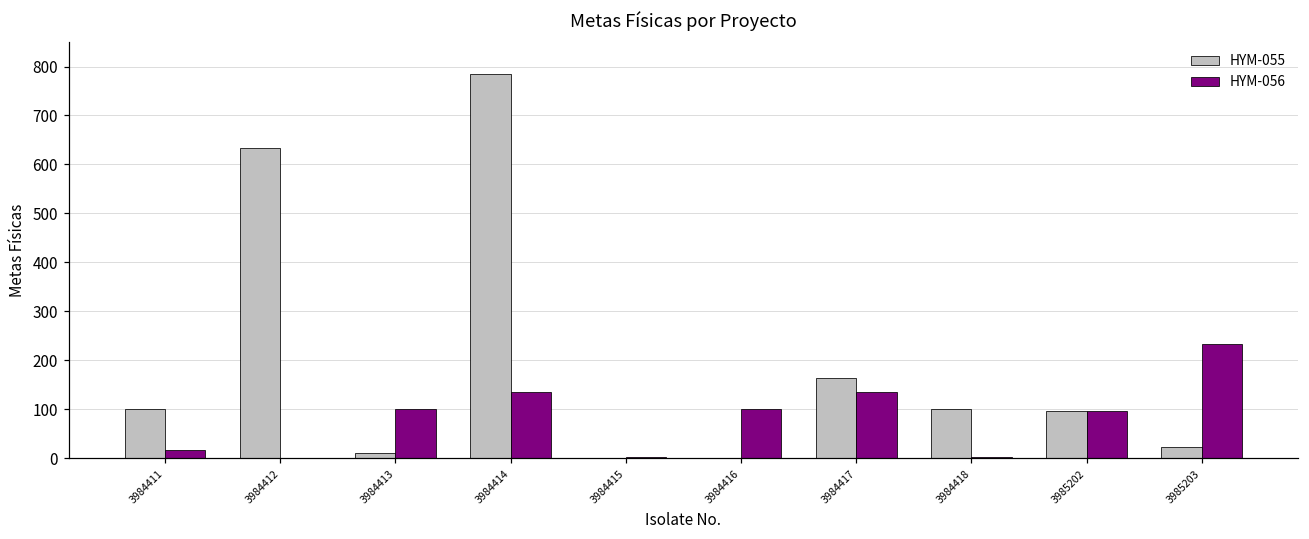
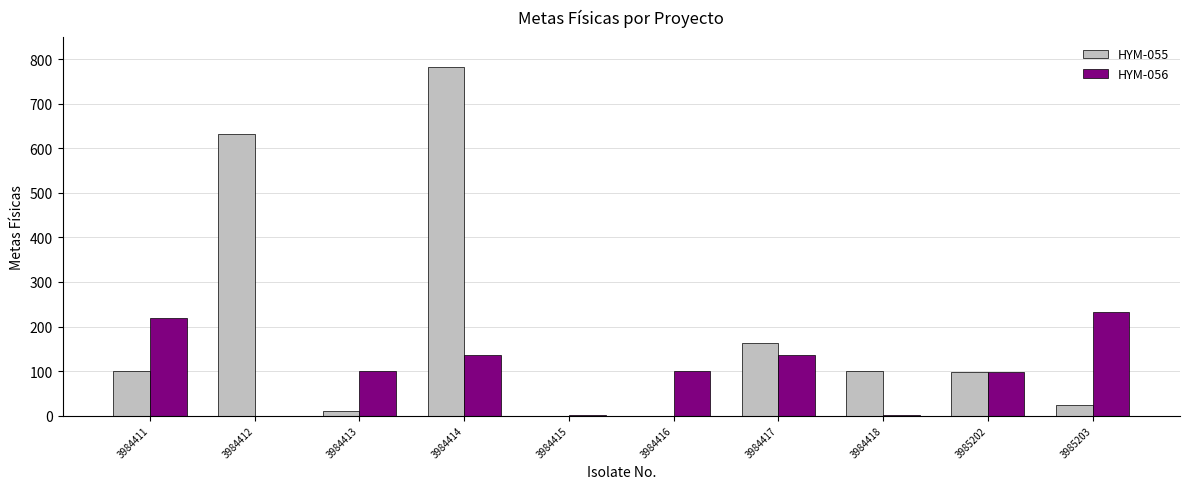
  {
    "HYM-055": {
      "3984411": 100,
      "3984412": 630,
      "3984413": 10,
      "3984414": 780,
      "3984415": 0,
      "3984416": 0,
      "3984417": 160,
      "3984418": 100,
      "3985202": 100,
      "3985203": 20
    },
    "HYM-056": {
-     "3984411": 20,
+     "3984411": 220,
      "3984412": 0,
      "3984413": 100,
      "3984414": 140,
      "3984416": 100,
      "3984417": 140,
      "3985202": 100,
      "3985203": 230
    }
  }
